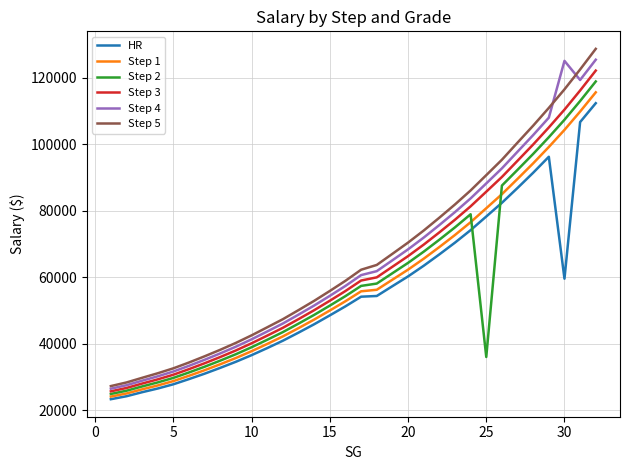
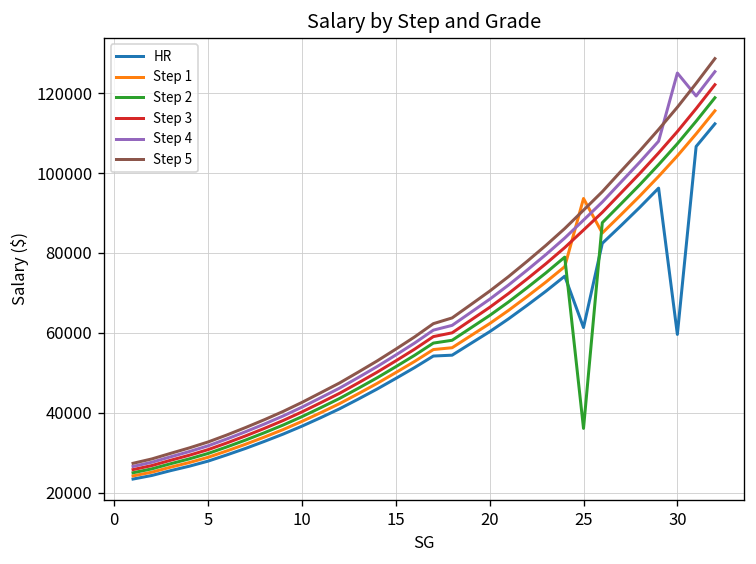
  {
    "HR": {
      "5": 28000,
      "10": 37000,
      "15": 49000,
      "20": 60000,
-     "25": 78000,
+     "25": 61000,
      "30": 60000
    },
    "Step 1": {
      "5": 29000,
      "10": 38000,
      "15": 50000,
      "20": 62000,
-     "25": 81000,
+     "25": 94000,
      "30": 104000
    },
    "Step 2": {
      "5": 30000,
      "10": 39000,
      "15": 52000,
      "20": 64000,
      "25": 36000,
      "30": 107000
    },
    "Step 3": {
      "5": 31000,
      "10": 40000,
      "15": 53000,
      "20": 66000,
      "25": 86000,
      "30": 110000
    },
    "Step 4": {
      "5": 32000,
      "10": 41000,
      "15": 54000,
      "20": 68000,
      "25": 88000,
      "30": 125000
    },
    "Step 5": {
      "5": 33000,
      "10": 43000,
      "15": 56000,
      "20": 70000,
      "25": 91000,
      "30": 116000
    }
  }
